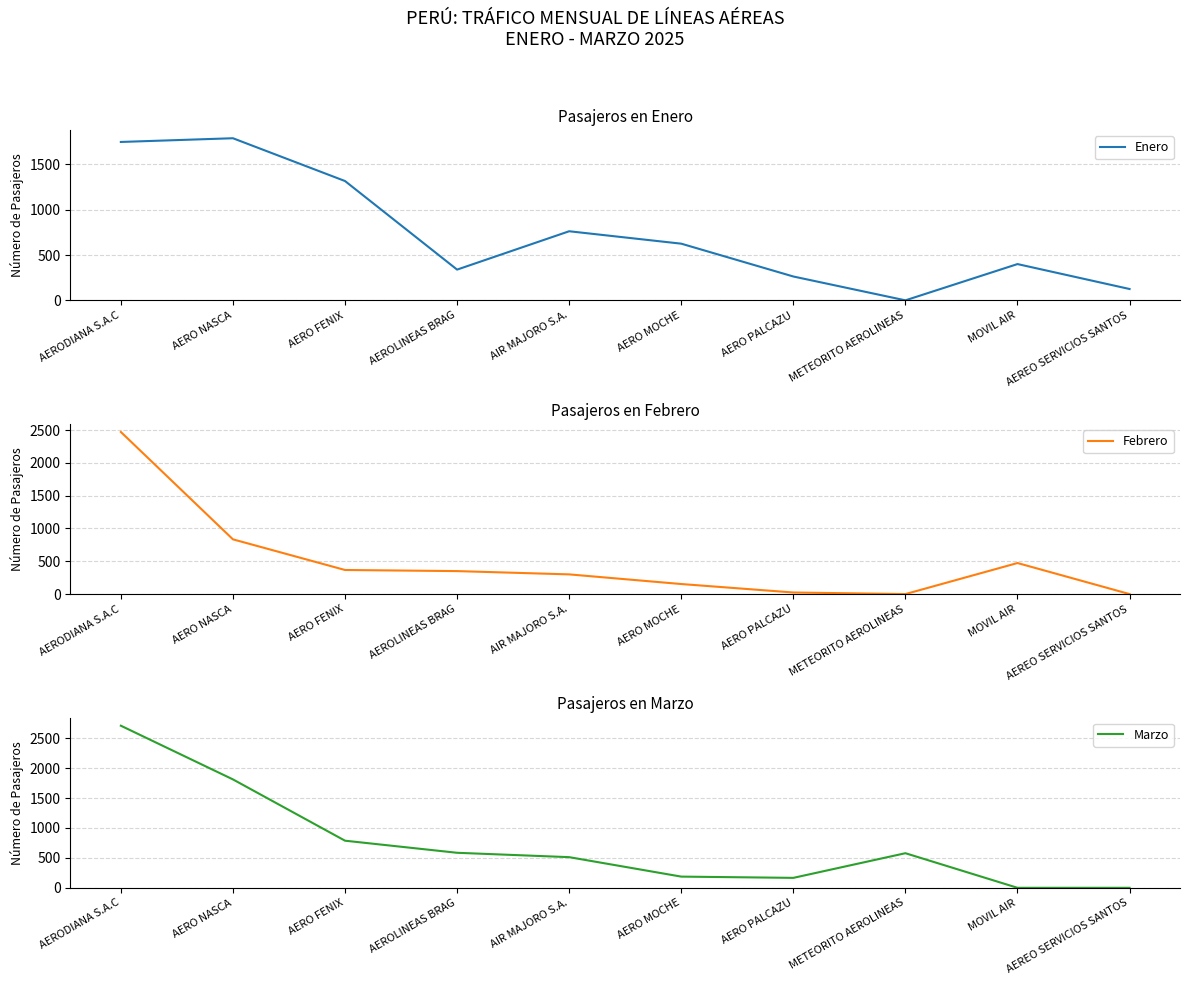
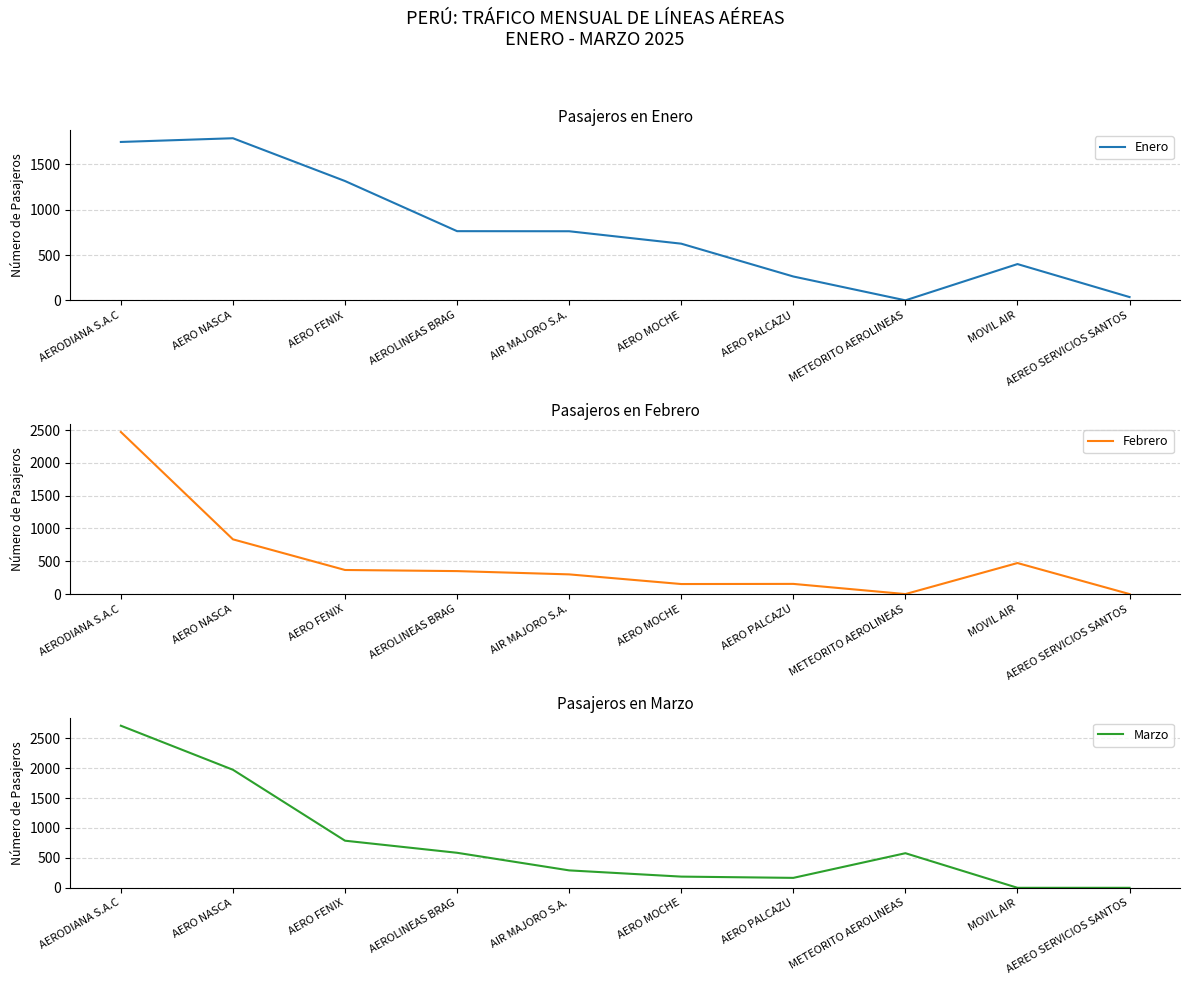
  {
    "Pasajeros en Enero": {
      "AERODIANA S.A.C": 1700,
      "AERO NASCA": 1800,
      "AERO FENIX": 1300,
-     "AEROLINEAS BRAG": 300,
+     "AEROLINEAS BRAG": 800,
      "AIR MAJORO S.A.": 800,
      "AERO MOCHE": 600,
      "AERO PALCAZU": 300,
      "METEORITO AEROLINEAS": 0,
      "MOVIL AIR": 400,
-     "AEREO SERVICIOS SANTOS": 100
+     "AEREO SERVICIOS SANTOS": 0
    },
    "Pasajeros en Febrero": {
      "AERODIANA S.A.C": 2500,
      "AERO NASCA": 800,
      "AERO FENIX": 400,
      "AEROLINEAS BRAG": 400,
      "AIR MAJORO S.A.": 300,
      "AERO MOCHE": 200,
-     "AERO PALCAZU": 0,
+     "AERO PALCAZU": 200,
      "METEORITO AEROLINEAS": 0,
      "MOVIL AIR": 500,
      "AEREO SERVICIOS SANTOS": 0
    },
    "Pasajeros en Marzo": {
      "AERODIANA S.A.C": 2700,
-     "AERO NASCA": 1800,
+     "AERO NASCA": 2000,
      "AERO FENIX": 800,
      "AEROLINEAS BRAG": 600,
-     "AIR MAJORO S.A.": 500,
+     "AIR MAJORO S.A.": 300,
      "AERO MOCHE": 200,
      "AERO PALCAZU": 200,
      "METEORITO AEROLINEAS": 600,
      "MOVIL AIR": 0,
      "AEREO SERVICIOS SANTOS": 0
    }
  }
